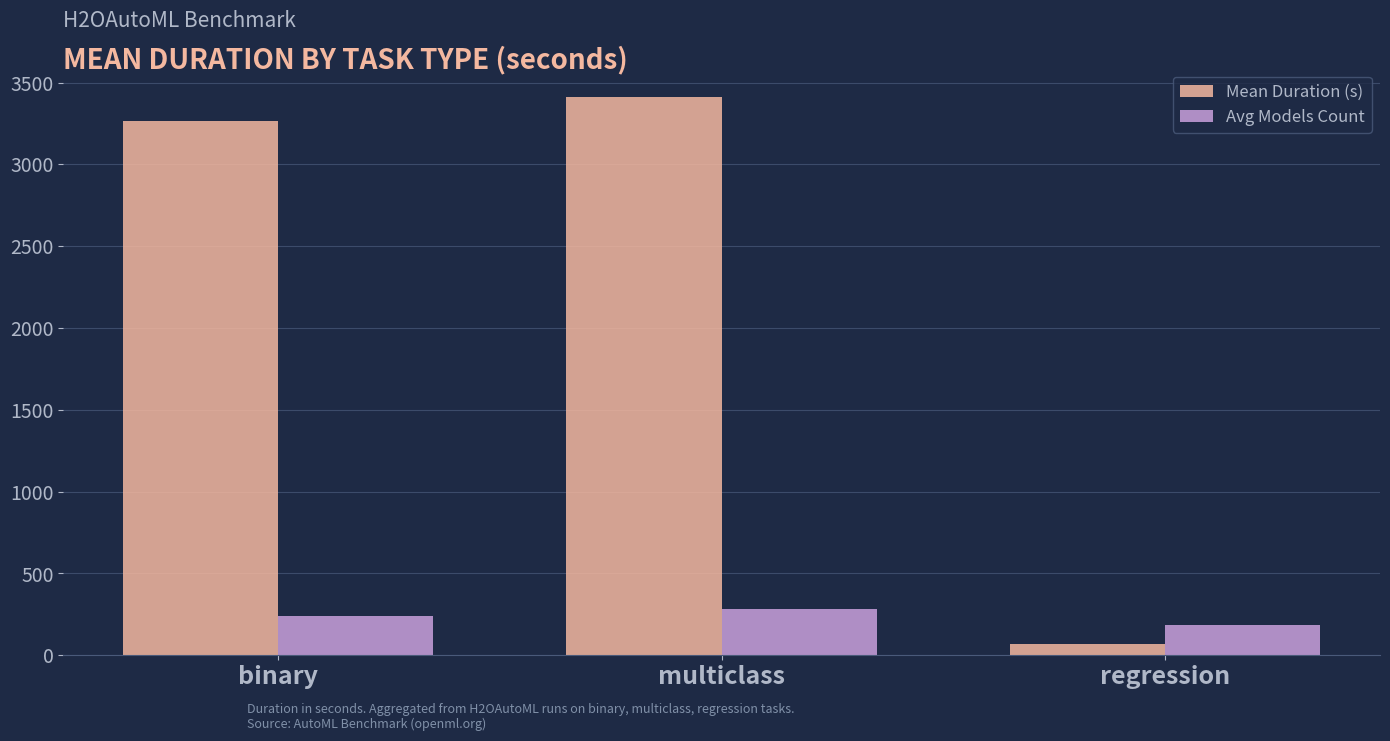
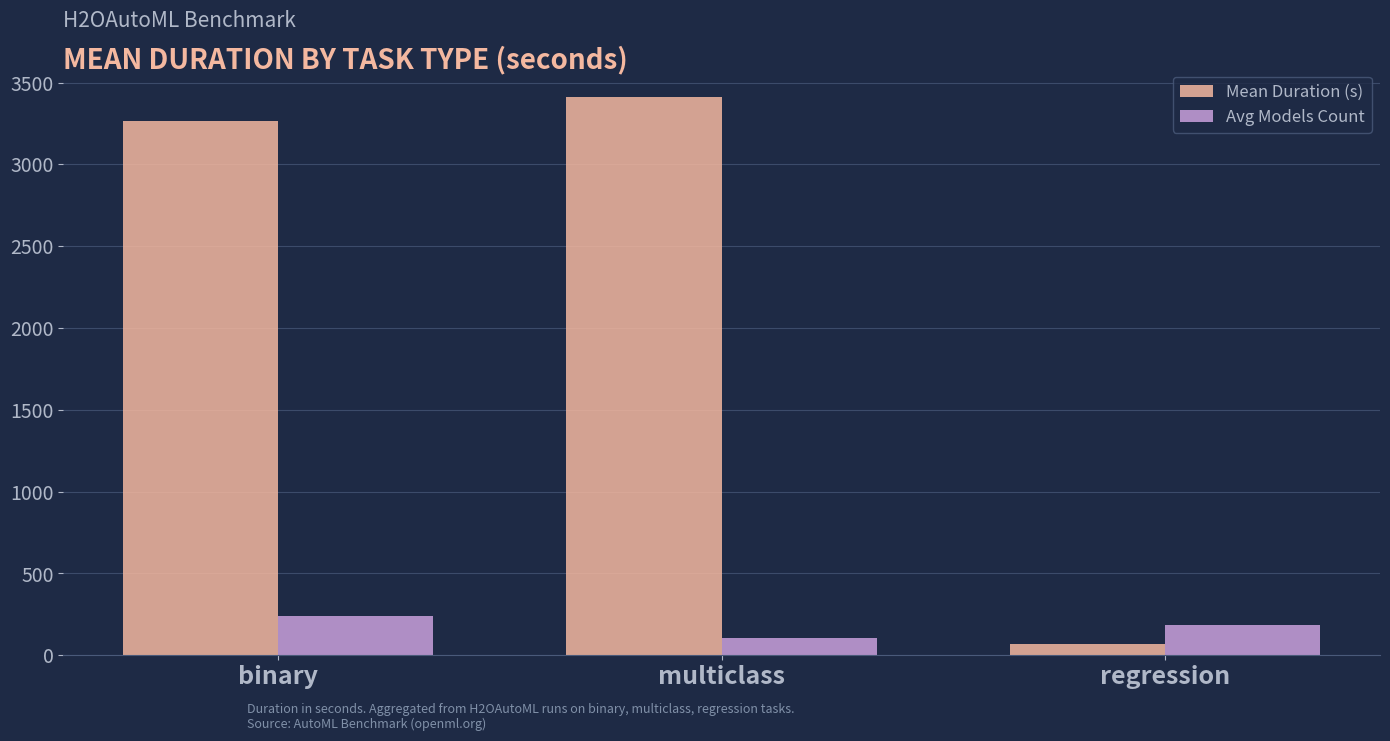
  {
    "Mean Duration (s)": {
      "binary": 3260,
      "multiclass": 3410,
      "regression": 70
    },
    "Avg Models Count": {
      "binary": 240,
-     "multiclass": 280,
+     "multiclass": 100,
      "regression": 190
    }
  }
